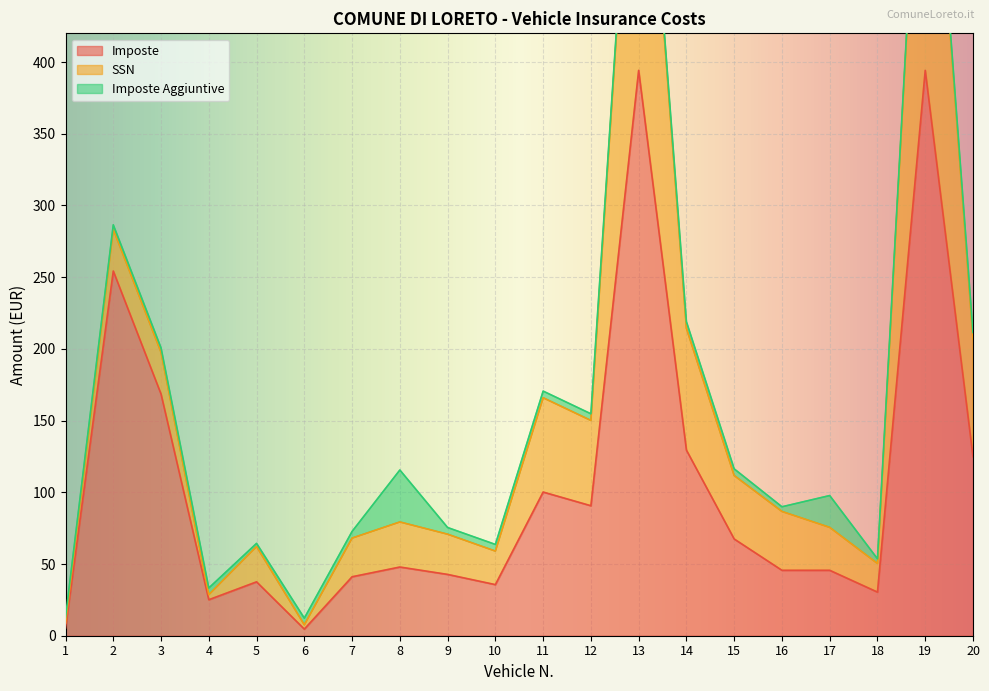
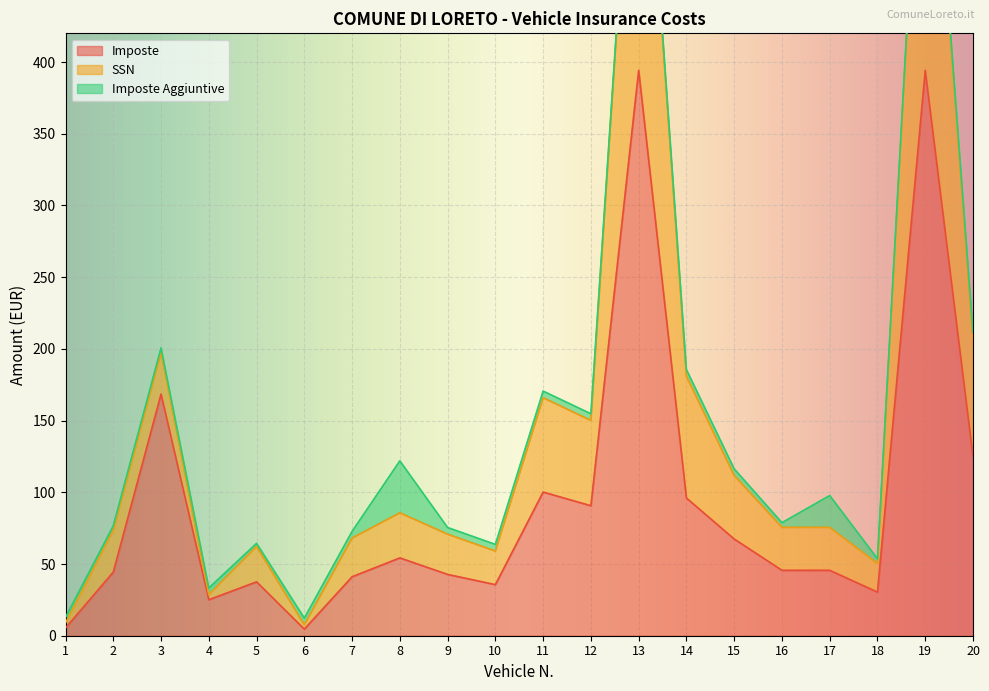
  {
    "Imposte": {
      "1": 5,
-     "2": 254,
+     "2": 44,
      "3": 168,
      "4": 25,
      "5": 38,
      "6": 5,
      "7": 41,
-     "8": 48,
+     "8": 54,
      "9": 43,
      "10": 36,
      "11": 100,
      "12": 91,
      "13": 394,
-     "14": 129,
+     "14": 96,
      "15": 67,
      "16": 46,
      "17": 46,
      "18": 30,
      "19": 394,
      "20": 125
    },
    "SSN": {
      "1": 4,
      "2": 29,
      "3": 29,
      "4": 4,
      "5": 25,
      "6": 3,
      "7": 27,
      "8": 31,
      "9": 28,
      "10": 23,
      "11": 66,
      "12": 59,
      "14": 85,
      "15": 44,
-     "16": 41,
+     "16": 30,
      "17": 30,
      "18": 20,
      "20": 82
    },
    "Imposte Aggiuntive": {
      "1": 4,
      "2": 3,
      "3": 3,
      "4": 5,
      "5": 2,
      "6": 5,
      "7": 5,
      "8": 36,
      "9": 5,
      "10": 5,
      "11": 5,
      "12": 5,
      "14": 5,
      "15": 5,
      "16": 3,
      "17": 22,
      "18": 3,
      "20": 5
    }
  }
